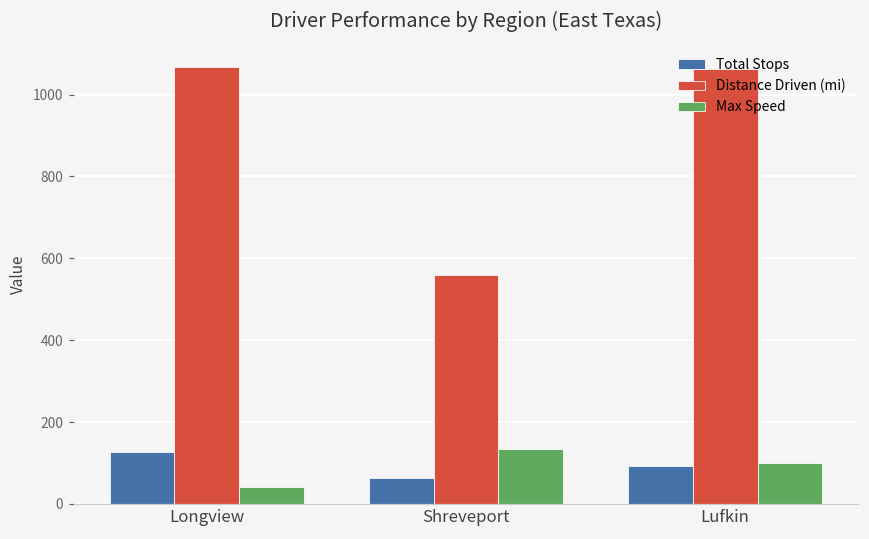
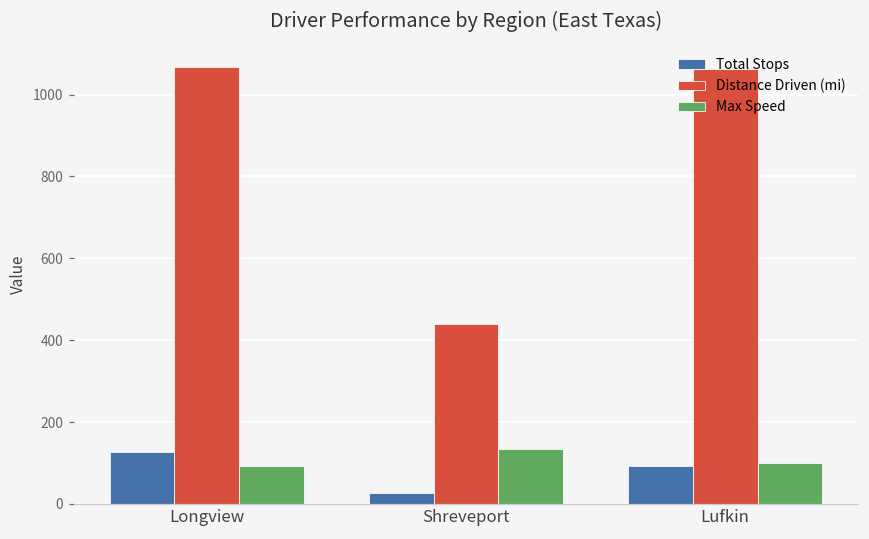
  {
    "Total Stops": {
      "Longview": 130,
-     "Shreveport": 60,
+     "Shreveport": 30,
      "Lufkin": 90
    },
    "Distance Driven (mi)": {
      "Longview": 1070,
-     "Shreveport": 560,
+     "Shreveport": 440,
      "Lufkin": 1060
    },
    "Max Speed": {
-     "Longview": 40,
+     "Longview": 90,
      "Shreveport": 130,
      "Lufkin": 100
    }
  }
